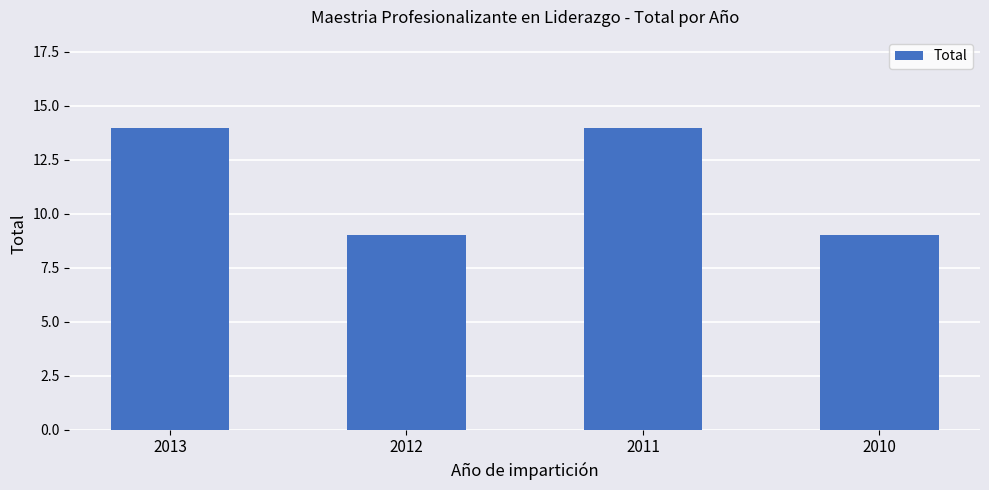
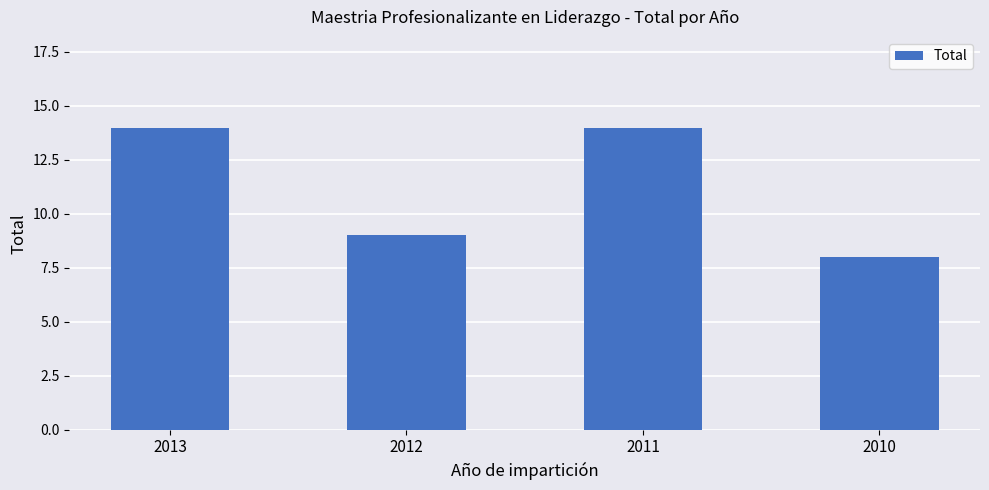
  {
    "2013": 14,
    "2012": 9,
    "2011": 14,
-   "2010": 9
+   "2010": 8
  }
